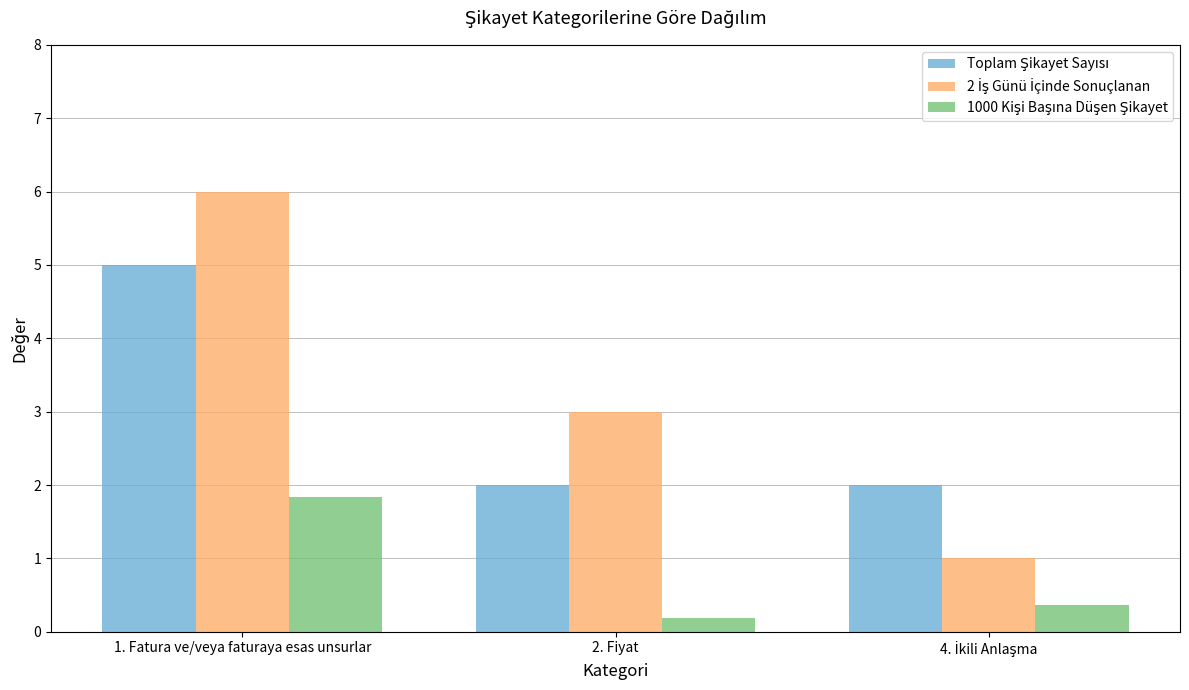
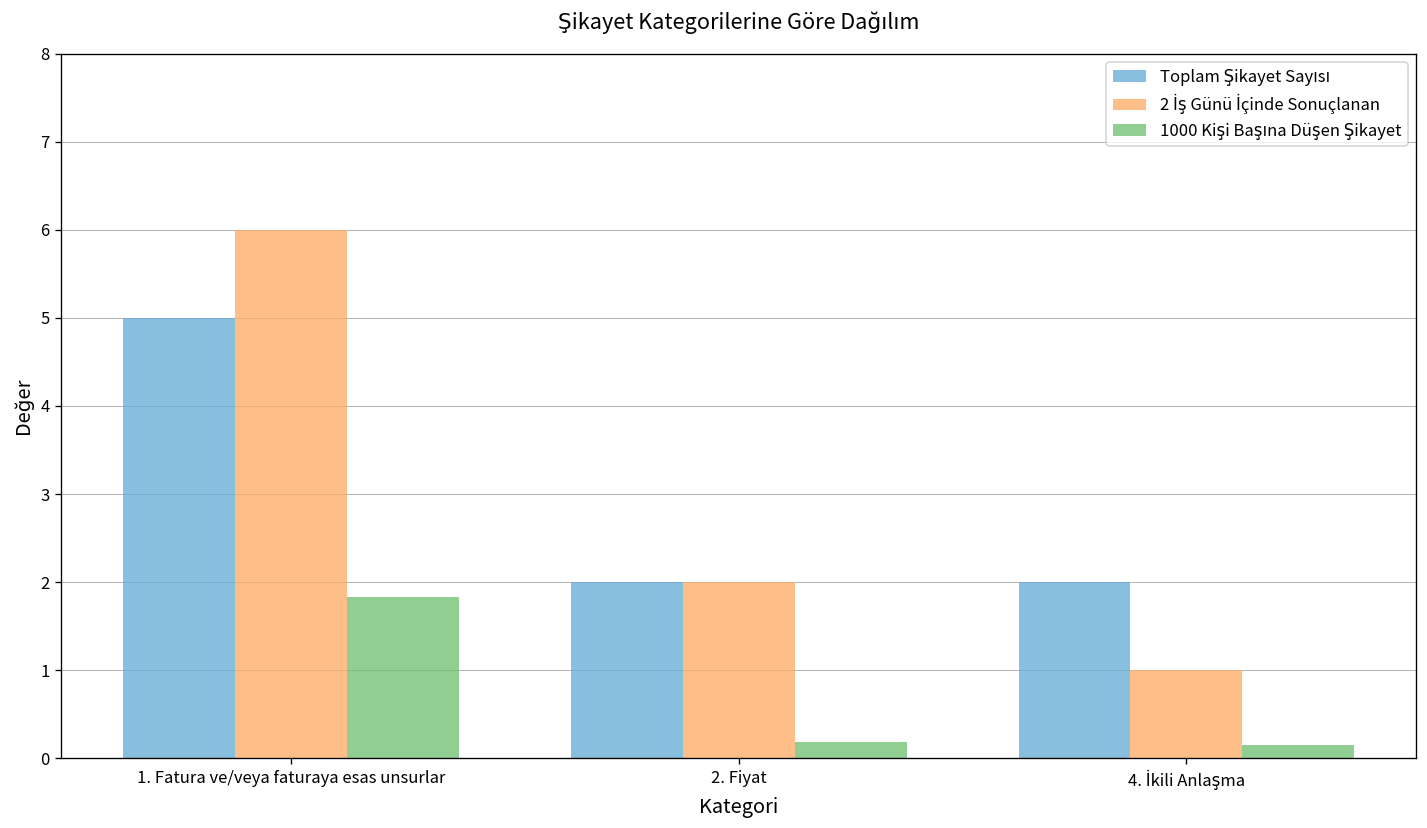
  {
    "Toplam Şikayet Sayısı": {
      "1. Fatura ve/veya faturaya esas unsurlar": 5.0,
      "2. Fiyat": 2.0,
      "4. İkili Anlaşma": 2.0
    },
    "2 İş Günü İçinde Sonuçlanan": {
      "1. Fatura ve/veya faturaya esas unsurlar": 6,
-     "2. Fiyat": 3,
+     "2. Fiyat": 2,
      "4. İkili Anlaşma": 1
    },
    "1000 Kişi Başına Düşen Şikayet": {
      "1. Fatura ve/veya faturaya esas unsurlar": 1.8,
      "2. Fiyat": 0.2,
-     "4. İkili Anlaşma": 0.4
+     "4. İkili Anlaşma": 0.1
    }
  }
